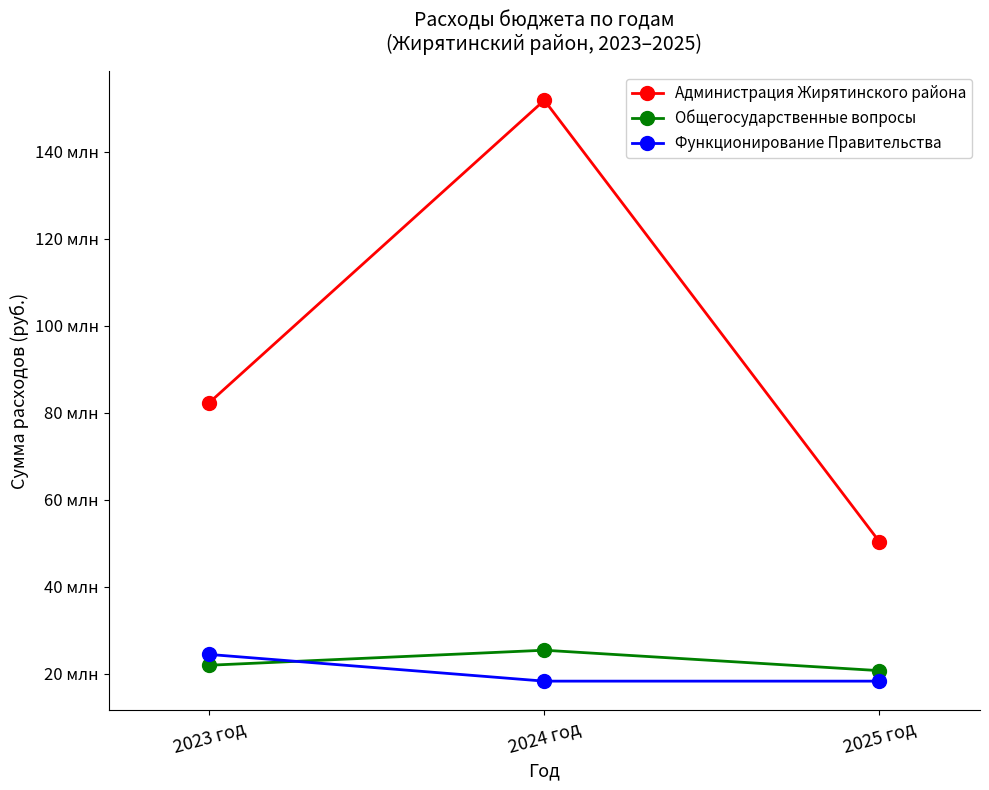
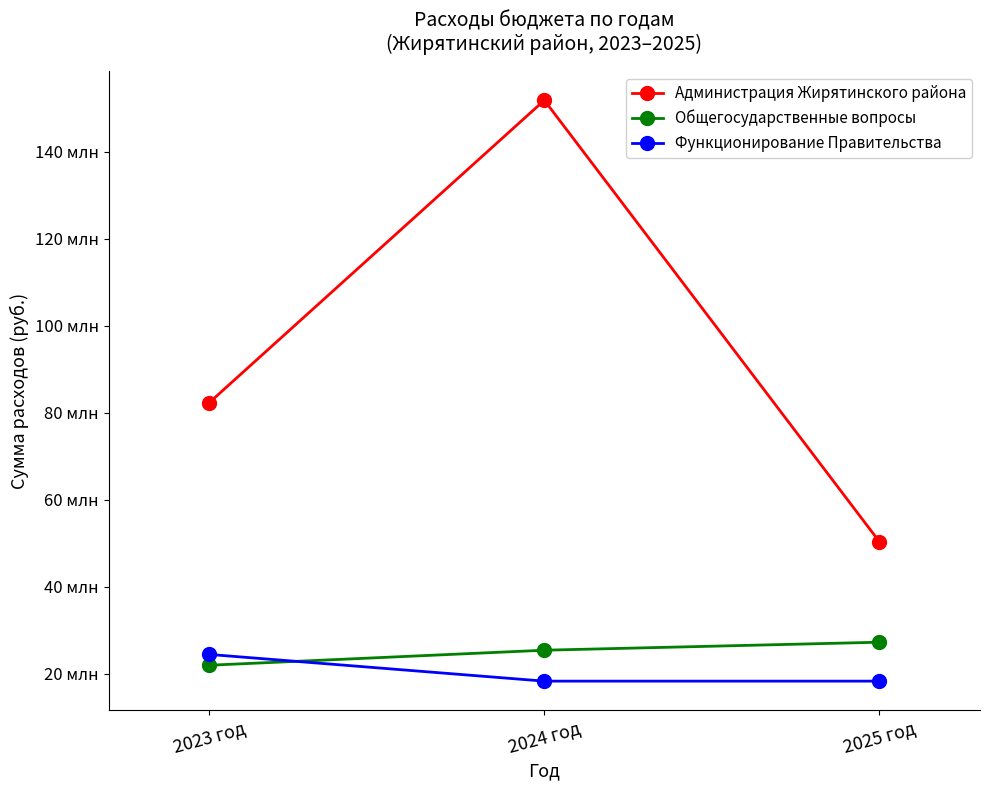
  {
    "Администрация Жирятинского района": {
      "2023 год": "82 млн",
      "2024 год": "152 млн",
      "2025 год": "50 млн"
    },
    "Общегосударственные вопросы": {
      "2023 год": "22 млн",
      "2024 год": "25 млн",
-     "2025 год": "21 млн"
+     "2025 год": "27 млн"
    },
    "Функционирование Правительства": {
      "2023 год": "24 млн",
      "2024 год": "18 млн",
      "2025 год": "18 млн"
    }
  }
